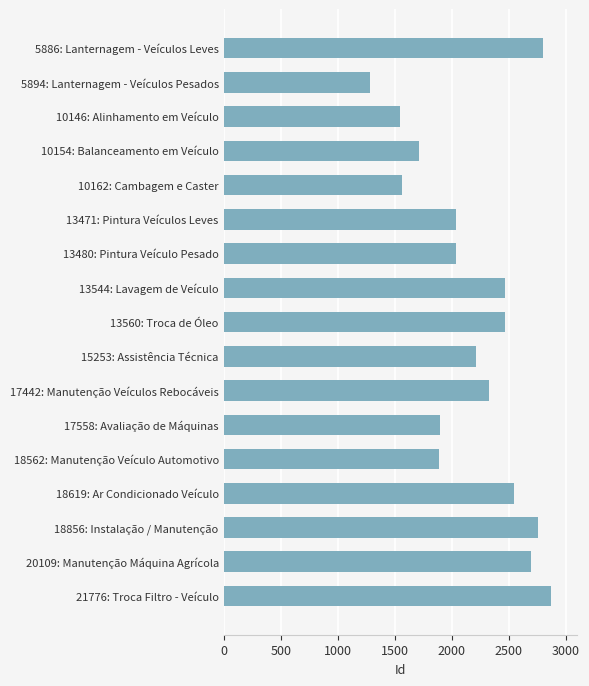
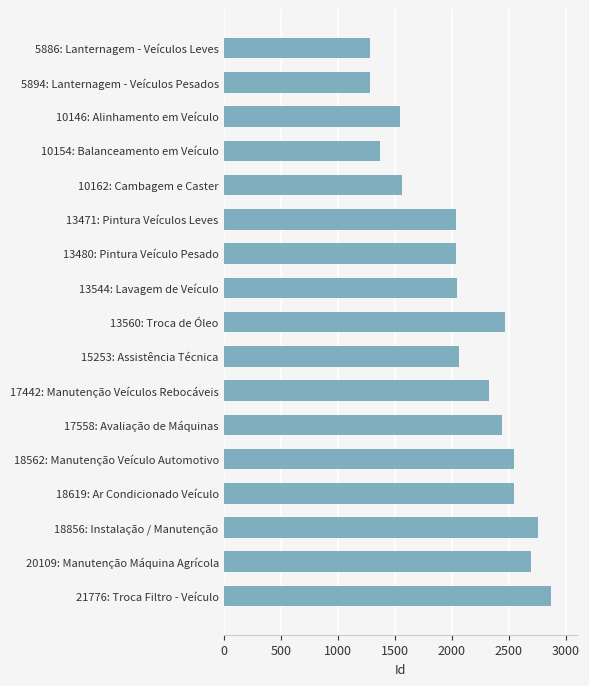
  {
-   "5886: Lanternagem - Veículos Leves": 2800,
+   "5886: Lanternagem - Veículos Leves": 1290,
    "5894: Lanternagem - Veículos Pesados": 1290,
    "10146: Alinhamento em Veículo": 1540,
-   "10154: Balanceamento em Veículo": 1710,
+   "10154: Balanceamento em Veículo": 1370,
    "10162: Cambagem e Caster": 1570,
    "13471: Pintura Veículos Leves": 2040,
    "13480: Pintura Veículo Pesado": 2040,
-   "13544: Lavagem de Veículo": 2470,
+   "13544: Lavagem de Veículo": 2050,
    "13560: Troca de Óleo": 2470,
-   "15253: Assistência Técnica": 2220,
+   "15253: Assistência Técnica": 2070,
    "17442: Manutenção Veículos Rebocáveis": 2330,
-   "17558: Avaliação de Máquinas": 1900,
-   "18562: Manutenção Veículo Automotivo": 1890,
+   "17558: Avaliação de Máquinas": 2440,
+   "18562: Manutenção Veículo Automotivo": 2540,
    "18619: Ar Condicionado Veículo": 2550,
    "18856: Instalação / Manutenção": 2750,
    "20109: Manutenção Máquina Agrícola": 2700,
    "21776: Troca Filtro - Veículo": 2870
  }
